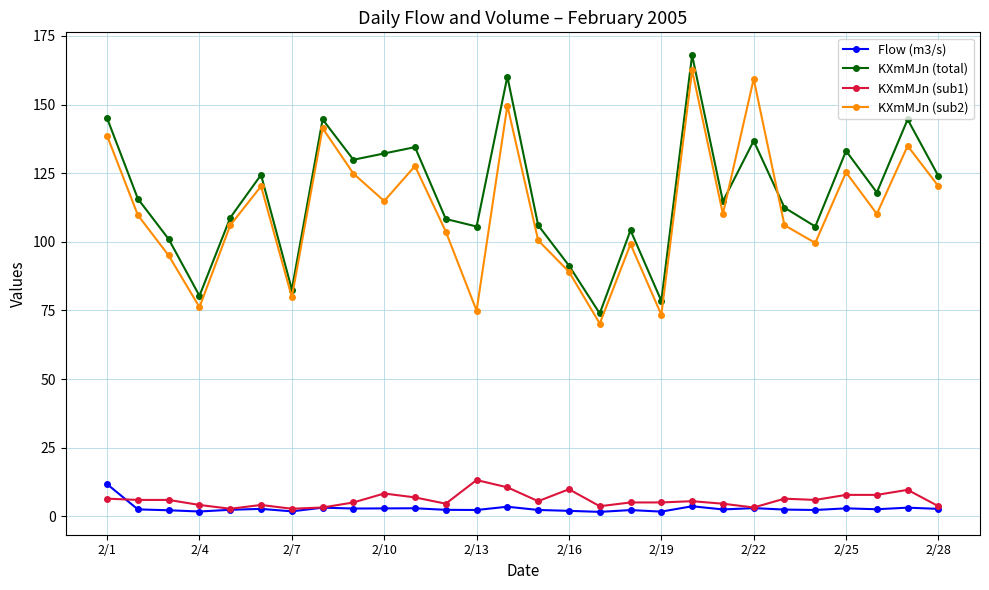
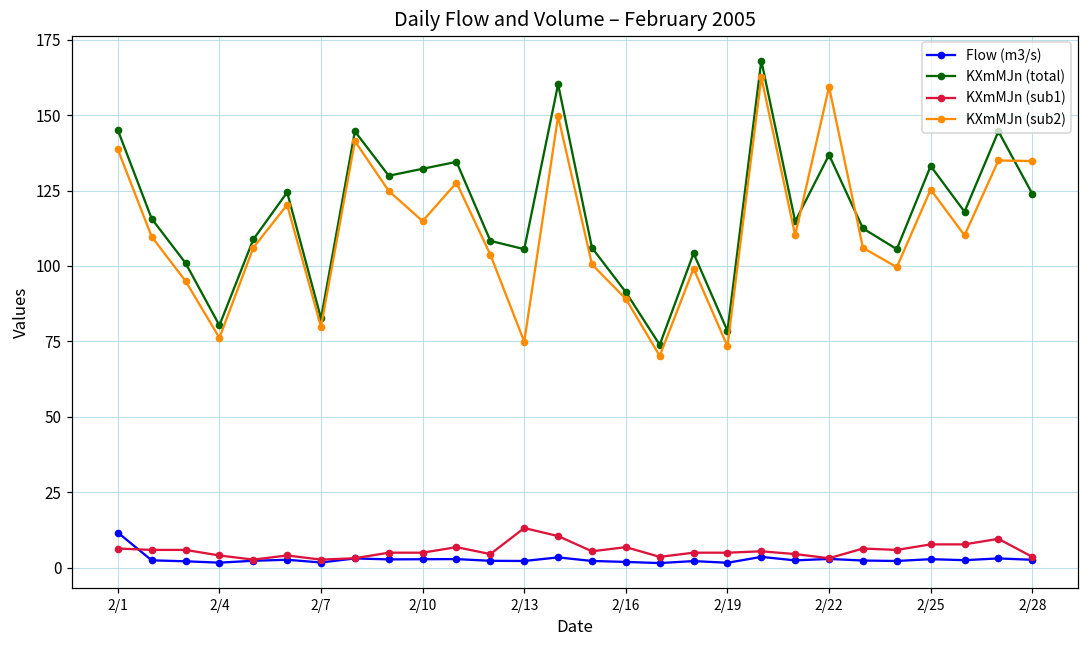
  {
    "Flow (m3/s)": {
      "2/1": 12,
      "2/4": 2,
      "2/7": 2,
      "2/10": 3,
      "2/13": 2,
      "2/16": 2,
      "2/19": 2,
      "2/25": 3,
      "2/28": 3
    },
    "KXmMJn (total)": {
      "2/1": 145,
      "2/4": 80,
      "2/7": 83,
      "2/10": 132,
      "2/13": 106,
      "2/16": 91,
      "2/19": 78,
      "2/22": 137,
      "2/25": 133,
      "2/28": 124
    },
    "KXmMJn (sub1)": {
      "2/1": 6,
      "2/4": 4,
      "2/7": 3,
-     "2/10": 8,
+     "2/10": 5,
      "2/13": 13,
-     "2/16": 10,
+     "2/16": 7,
      "2/19": 5,
      "2/25": 8,
      "2/28": 4
    },
    "KXmMJn (sub2)": {
      "2/1": 139,
      "2/4": 76,
      "2/7": 80,
      "2/10": 115,
      "2/13": 75,
      "2/16": 89,
      "2/19": 73,
      "2/22": 159,
      "2/25": 125,
-     "2/28": 120
+     "2/28": 135
    }
  }
